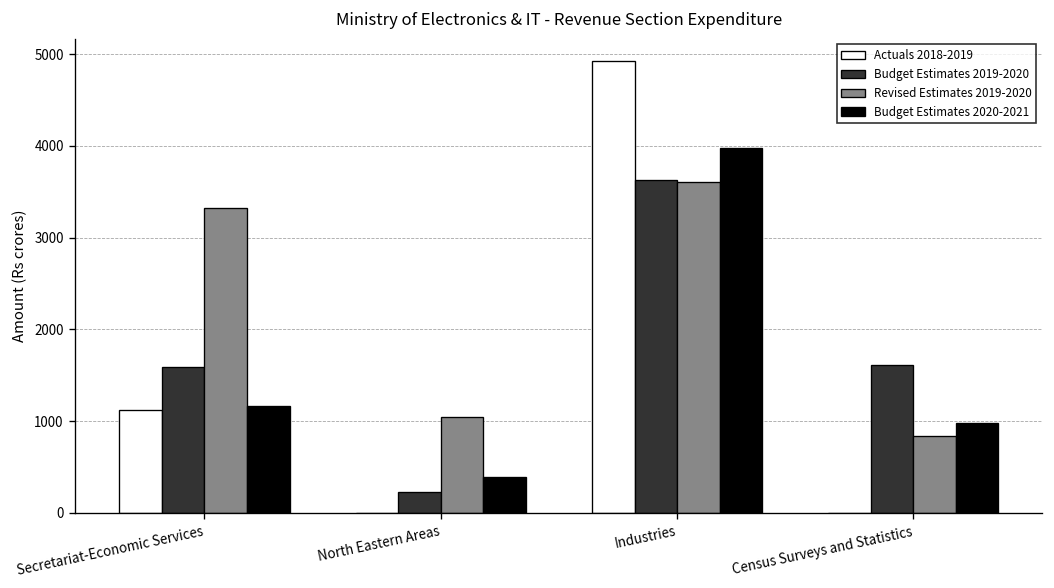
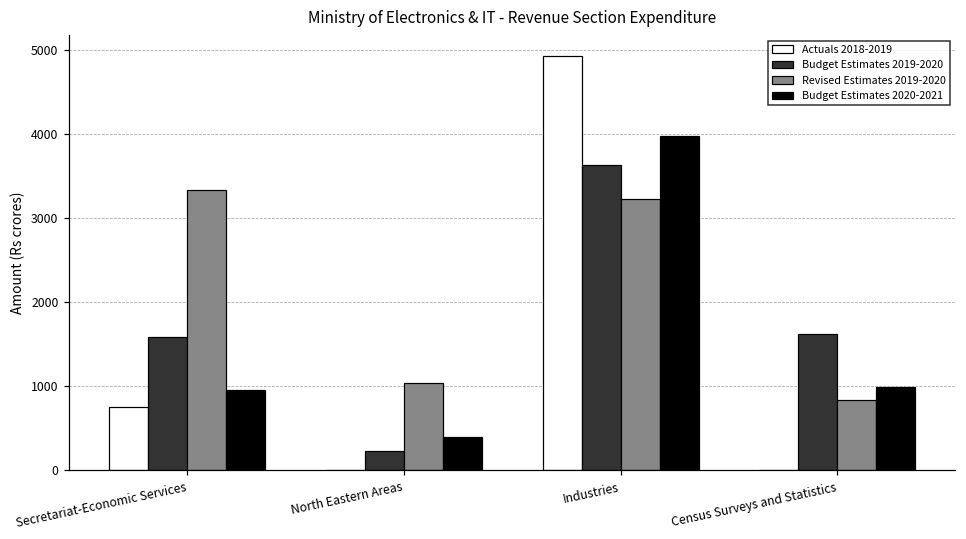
  {
    "Actuals 2018-2019": {
-     "Secretariat-Economic Services": 1100,
+     "Secretariat-Economic Services": 800,
      "North Eastern Areas": 0,
      "Industries": 4900,
      "Census Surveys and Statistics": 0
    },
    "Budget Estimates 2019-2020": {
      "Secretariat-Economic Services": 1600,
      "North Eastern Areas": 200,
      "Industries": 3600,
      "Census Surveys and Statistics": 1600
    },
    "Revised Estimates 2019-2020": {
      "Secretariat-Economic Services": 3300,
      "North Eastern Areas": 1000,
-     "Industries": 3600,
+     "Industries": 3200,
      "Census Surveys and Statistics": 800
    },
    "Budget Estimates 2020-2021": {
-     "Secretariat-Economic Services": 1200,
+     "Secretariat-Economic Services": 1000,
      "North Eastern Areas": 400,
      "Industries": 4000,
      "Census Surveys and Statistics": 1000
    }
  }
